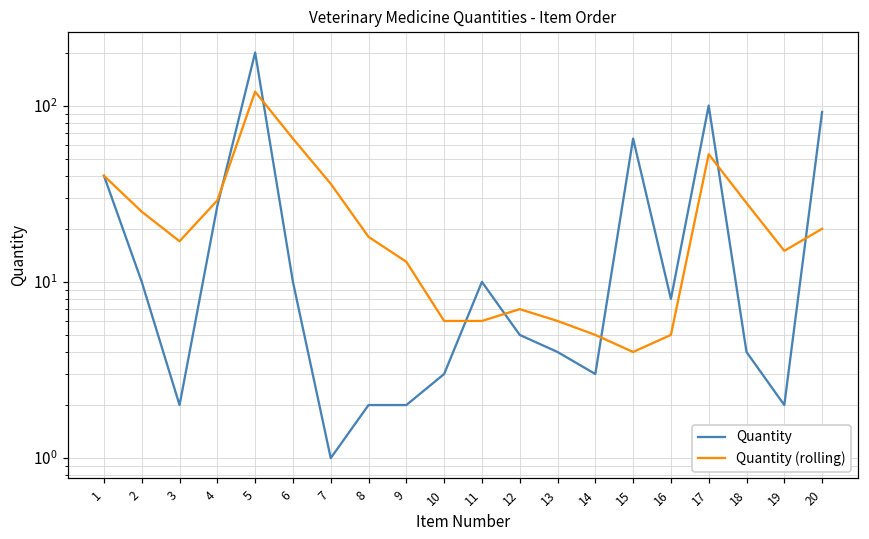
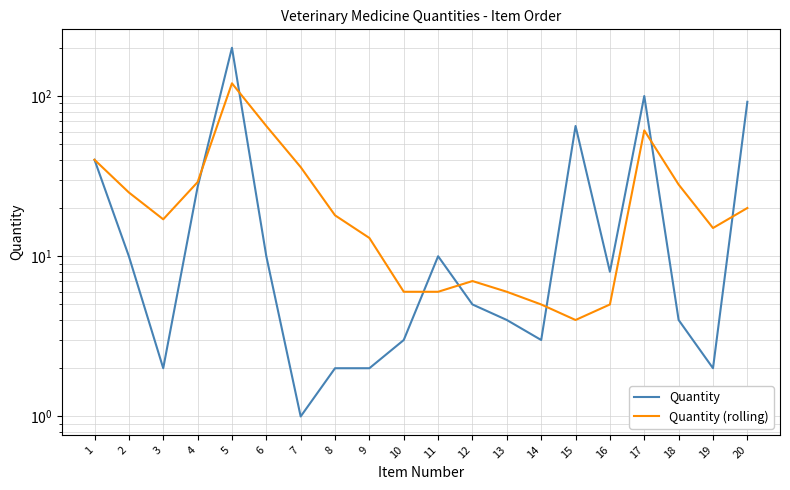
  {
    "Quantity": {
      "2": 10,
      "3": 2,
      "4": 27,
      "5": 200,
      "6": 10,
      "7": 1,
      "8": 2,
      "9": 2,
      "10": 3,
      "11": 10,
      "12": 5,
      "13": 4,
      "14": 3,
      "15": 65,
      "16": 8,
      "17": 100,
      "18": 4,
      "19": 2,
      "20": 90
    },
    "Quantity (rolling)": {
      "2": 25,
      "3": 17,
      "4": 29,
      "5": 120,
      "6": 65,
      "7": 36,
      "8": 18,
      "9": 13,
      "10": 6,
      "11": 6,
      "12": 7,
      "13": 6,
      "14": 5,
      "15": 4,
      "16": 5,
-     "17": 53,
+     "17": 61,
      "18": 28,
      "19": 15,
      "20": 20
    }
  }
